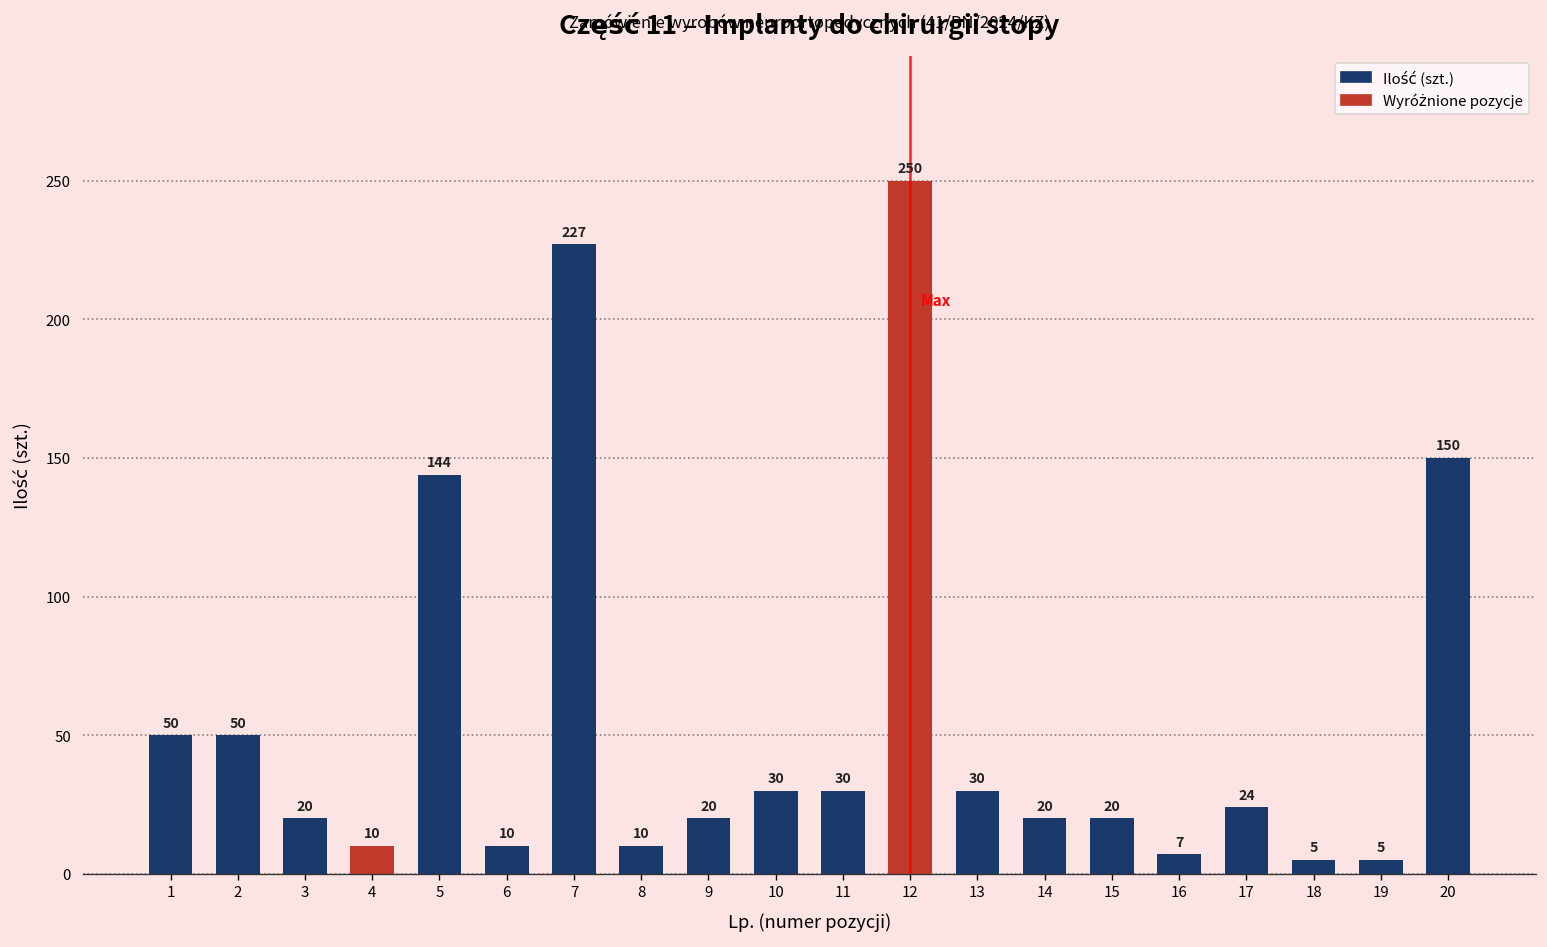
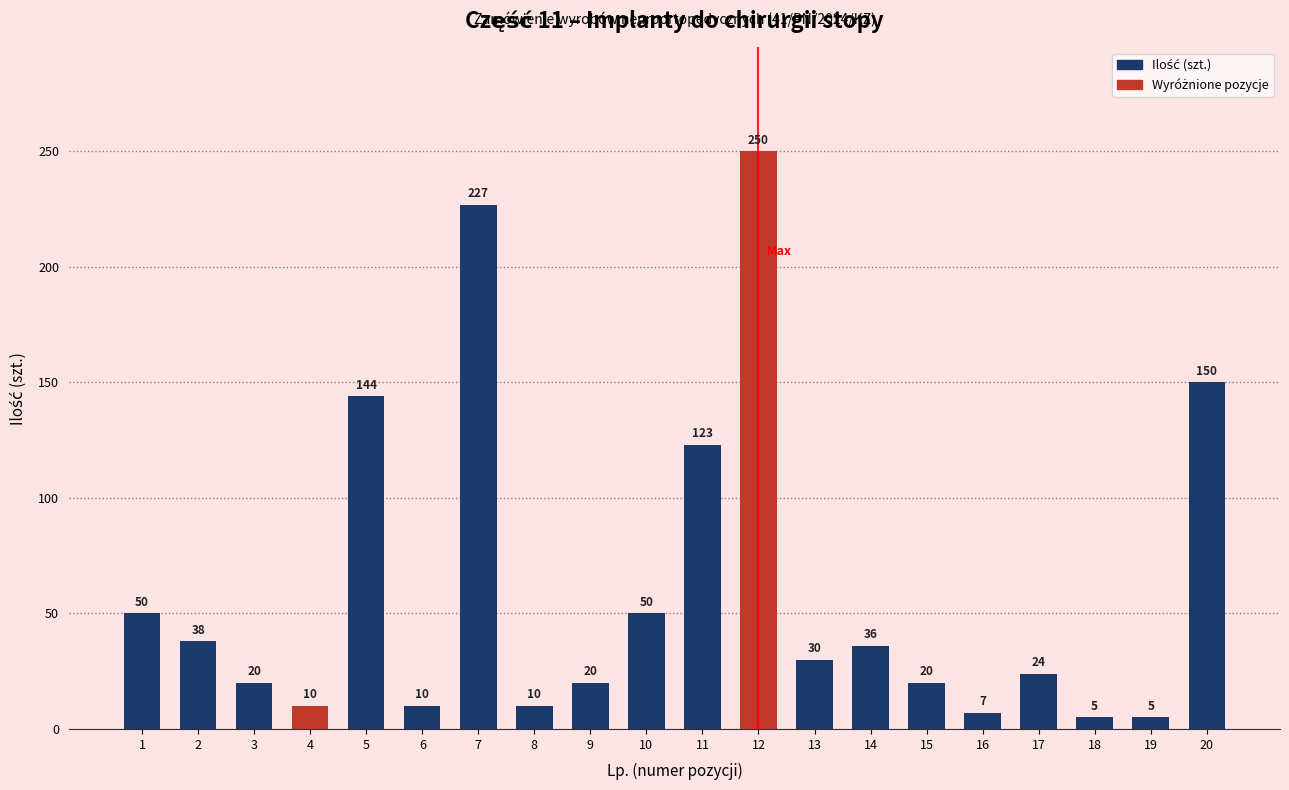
  {
    "1": 50,
-   "2": 50,
+   "2": 38,
    "3": 20,
    "4": 10,
    "5": 144,
    "6": 10,
    "7": 227,
    "8": 10,
    "9": 20,
-   "10": 30,
-   "11": 30,
+   "10": 50,
+   "11": 123,
    "12": 250,
    "13": 30,
-   "14": 20,
+   "14": 36,
    "15": 20,
    "16": 7,
    "17": 24,
    "18": 5,
    "19": 5,
    "20": 150
  }
